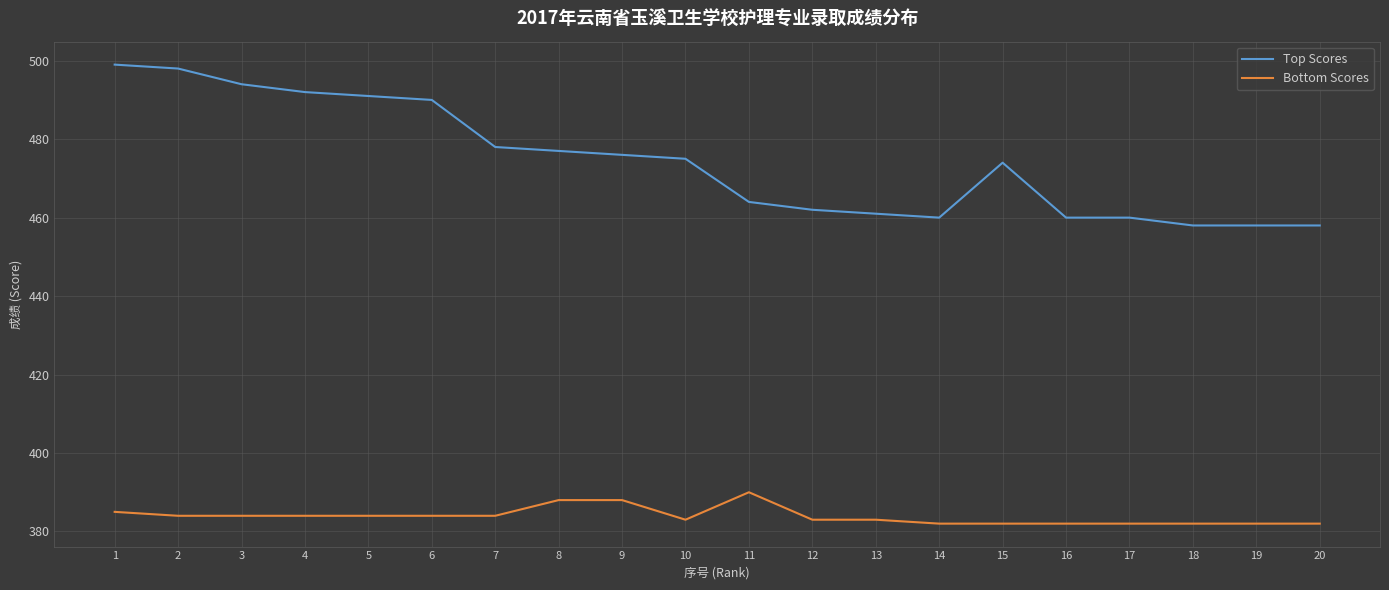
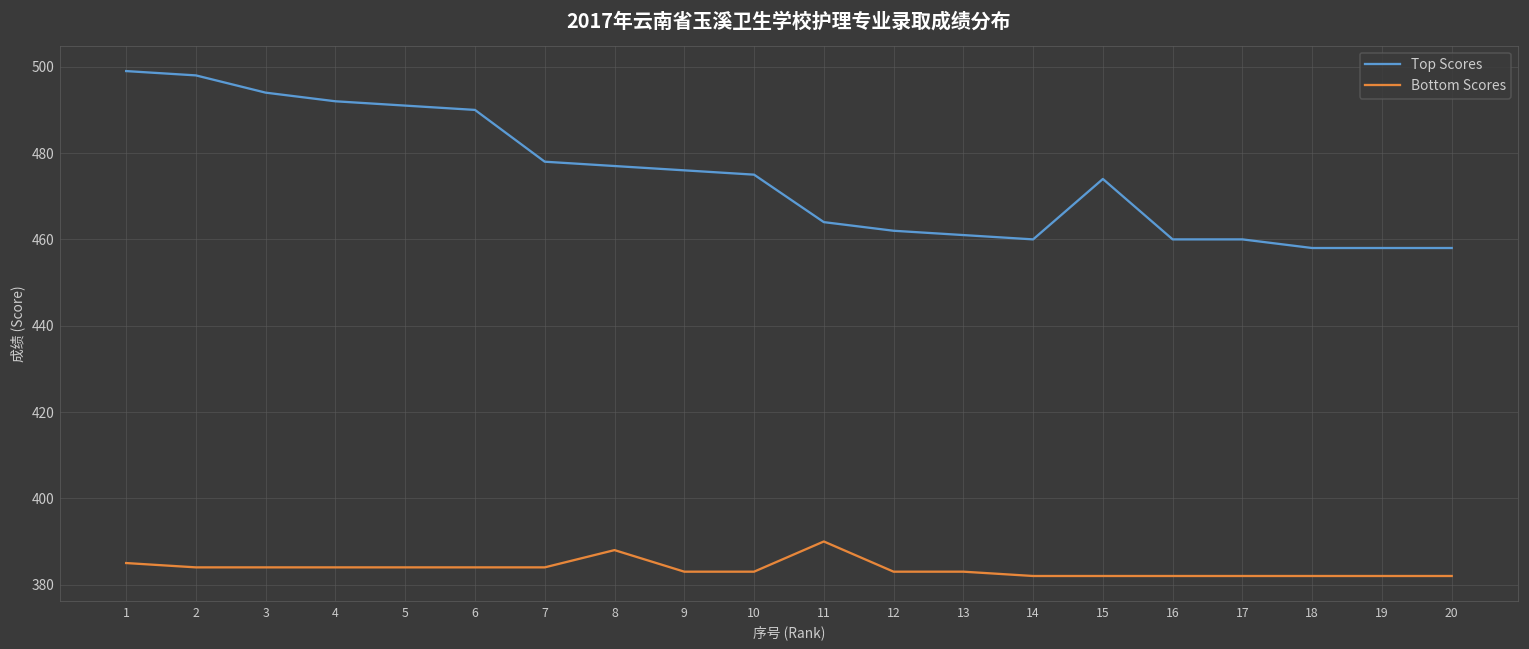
  {
    "Top Scores": {
      "1": 499,
      "2": 498,
      "3": 494,
      "4": 492,
      "5": 491,
      "6": 490,
      "7": 478,
      "8": 477,
      "9": 476,
      "10": 475,
      "11": 464,
      "12": 462,
      "13": 461,
      "14": 460,
      "15": 474,
      "16": 460,
      "17": 460,
      "18": 458,
      "19": 458,
      "20": 458
    },
    "Bottom Scores": {
      "1": 385,
      "2": 384,
      "3": 384,
      "4": 384,
      "5": 384,
      "6": 384,
      "7": 384,
      "8": 388,
-     "9": 388,
+     "9": 383,
      "10": 383,
      "11": 390,
      "12": 383,
      "13": 383,
      "14": 382,
      "15": 382,
      "16": 382,
      "17": 382,
      "18": 382,
      "19": 382,
      "20": 382
    }
  }
